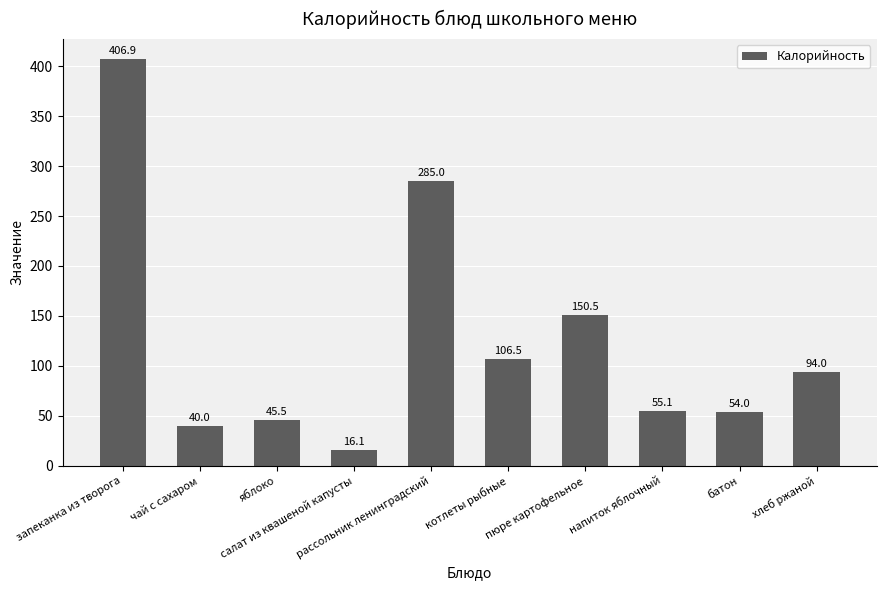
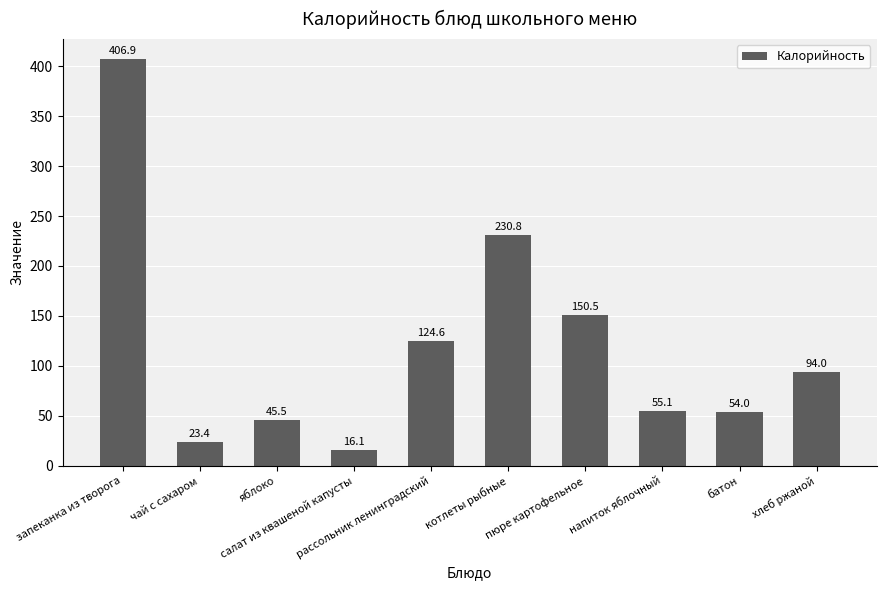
  {
    "запеканка из творога": 406.9,
-   "чай с сахаром": 40.0,
+   "чай с сахаром": 23.4,
    "яблоко": 45.5,
    "салат из квашеной капусты": 16.1,
-   "рассольник ленинградский": 285.0,
-   "котлеты рыбные": 106.5,
+   "рассольник ленинградский": 124.6,
+   "котлеты рыбные": 230.8,
    "пюре картофельное": 150.5,
    "напиток яблочный": 55.1,
    "батон": 54.0,
    "хлеб ржаной": 94.0
  }
